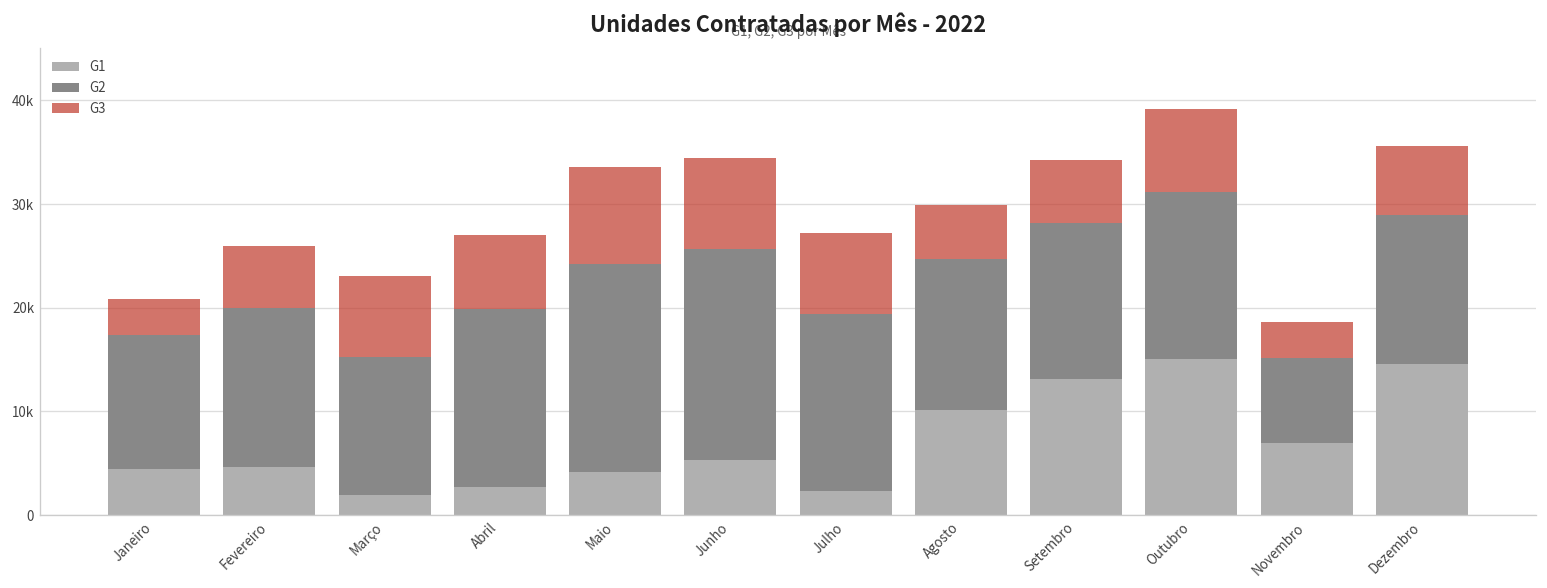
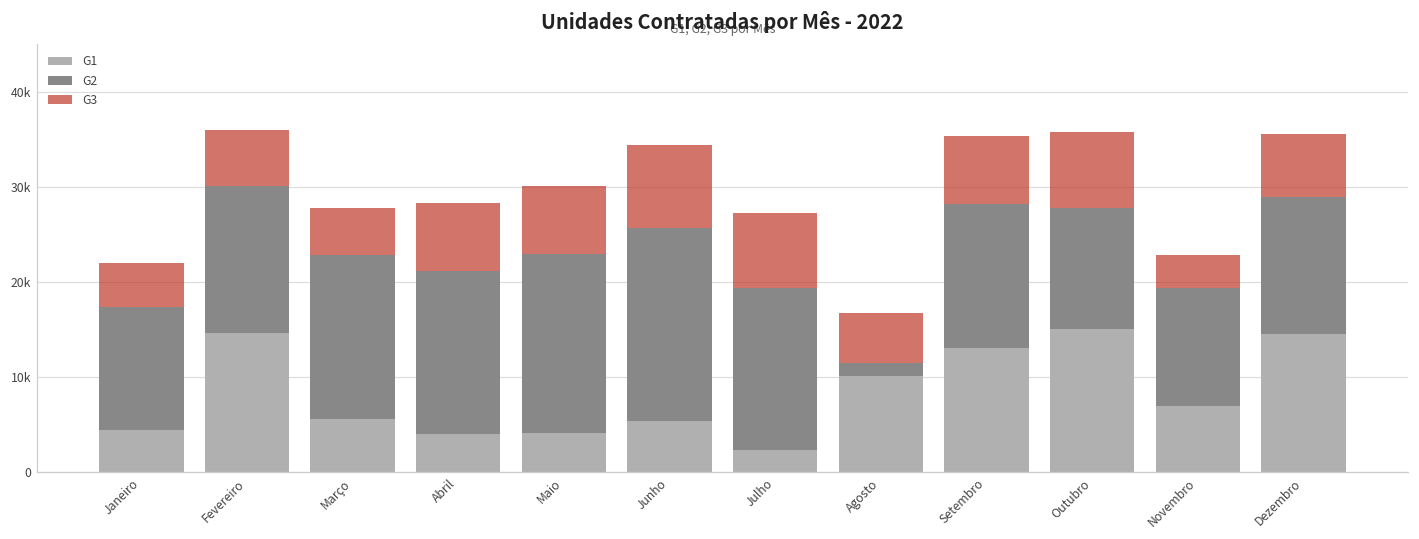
  {
    "G1": {
      "Janeiro": 4000,
-     "Fevereiro": 5000,
-     "Março": 2000,
-     "Abril": 3000,
+     "Fevereiro": 15000,
+     "Março": 6000,
+     "Abril": 4000,
      "Maio": 4000,
      "Junho": 5000,
      "Julho": 2000,
      "Agosto": 10000,
      "Setembro": 13000,
      "Outubro": 15000,
      "Novembro": 7000,
      "Dezembro": 15000
    },
    "G2": {
      "Janeiro": 13000,
      "Fevereiro": 15000,
-     "Março": 13000,
+     "Março": 17000,
      "Abril": 17000,
-     "Maio": 20000,
+     "Maio": 19000,
      "Junho": 20000,
      "Julho": 17000,
-     "Agosto": 15000,
+     "Agosto": 1000,
      "Setembro": 15000,
-     "Outubro": 16000,
-     "Novembro": 8000,
+     "Outubro": 13000,
+     "Novembro": 12000,
      "Dezembro": 14000
    },
    "G3": {
-     "Janeiro": 3000,
+     "Janeiro": 5000,
      "Fevereiro": 6000,
-     "Março": 8000,
+     "Março": 5000,
      "Abril": 7000,
-     "Maio": 9000,
+     "Maio": 7000,
      "Junho": 9000,
      "Julho": 8000,
      "Agosto": 5000,
-     "Setembro": 6000,
+     "Setembro": 7000,
      "Outubro": 8000,
      "Novembro": 3000,
      "Dezembro": 7000
    }
  }
